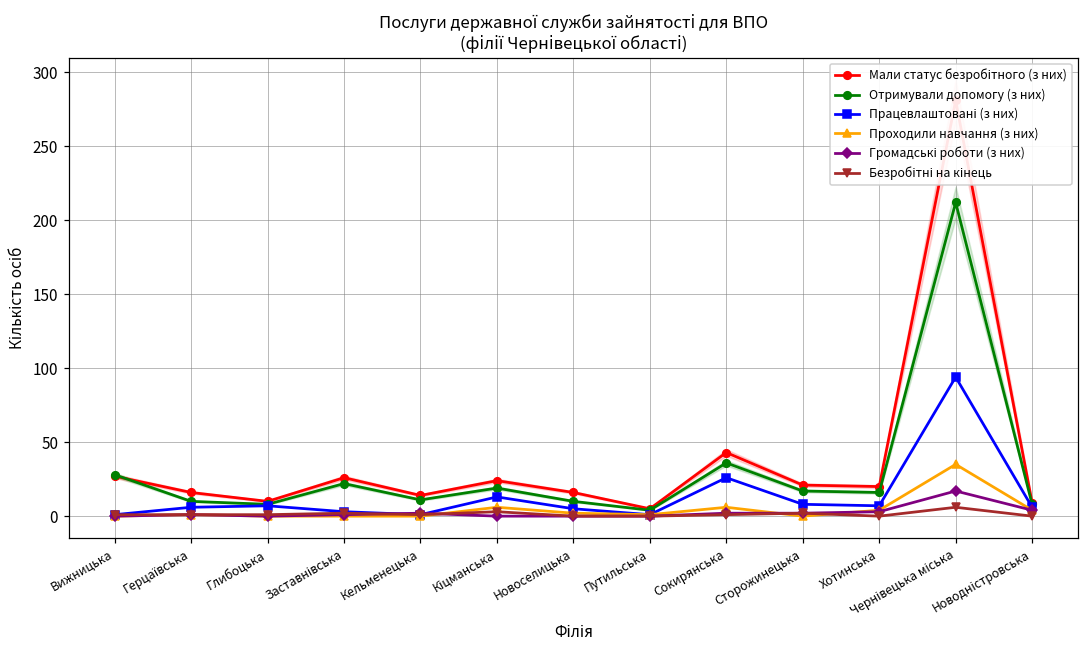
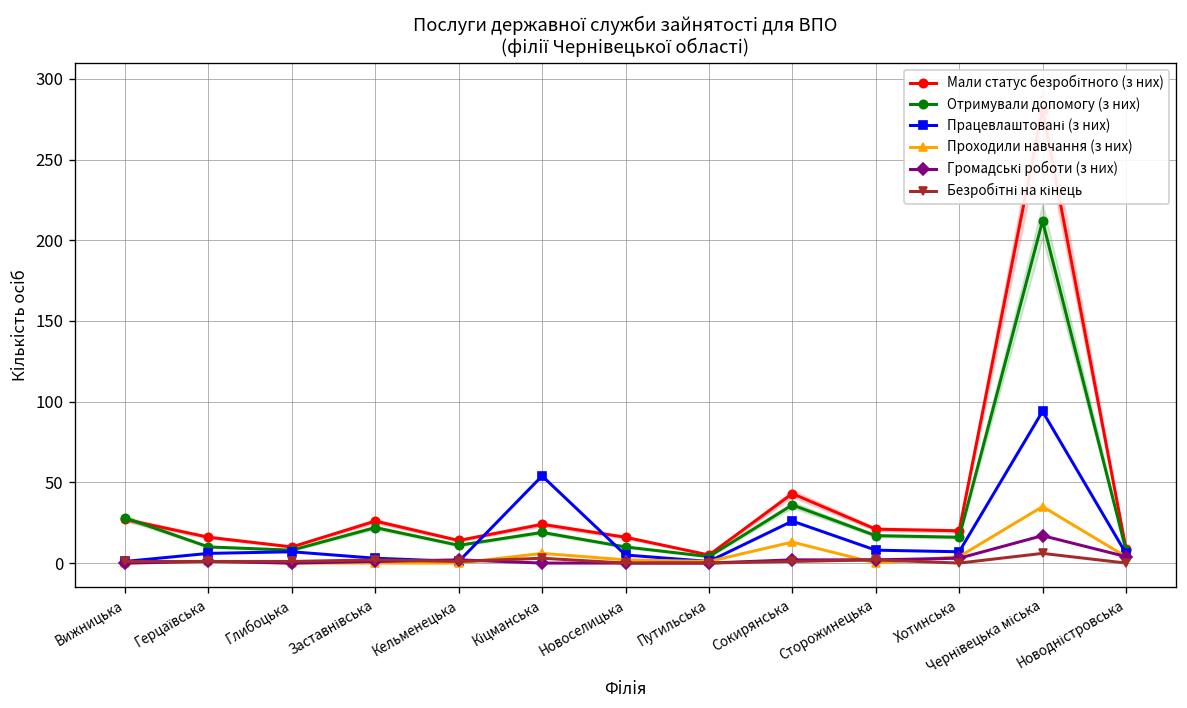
  {
    "Працевлаштовані (з них)": {
      "Герцаївська": 6,
-     "Кіцманська": 13,
+     "Кіцманська": 54,
      "Новоселицька": 5,
      "Сокирянська": 26,
      "Сторожинецька": 8,
      "Хотинська": 7,
      "Чернівецька міська": 94,
      "Новодністровська": 6
    },
    "Проходили навчання (з них)": {
      "Кіцманська": 6,
      "Новоселицька": 2,
-     "Сокирянська": 6,
+     "Сокирянська": 13,
      "Сторожинецька": 0,
      "Чернівецька міська": 35
    },
    "Громадські роботи (з них)": {
      "Кіцманська": 0,
      "Чернівецька міська": 17
    },
    "Безробітні на кінець": {
      "Кіцманська": 3,
      "Хотинська": 0,
      "Чернівецька міська": 6,
      "Новодністровська": 0
    }
  }
